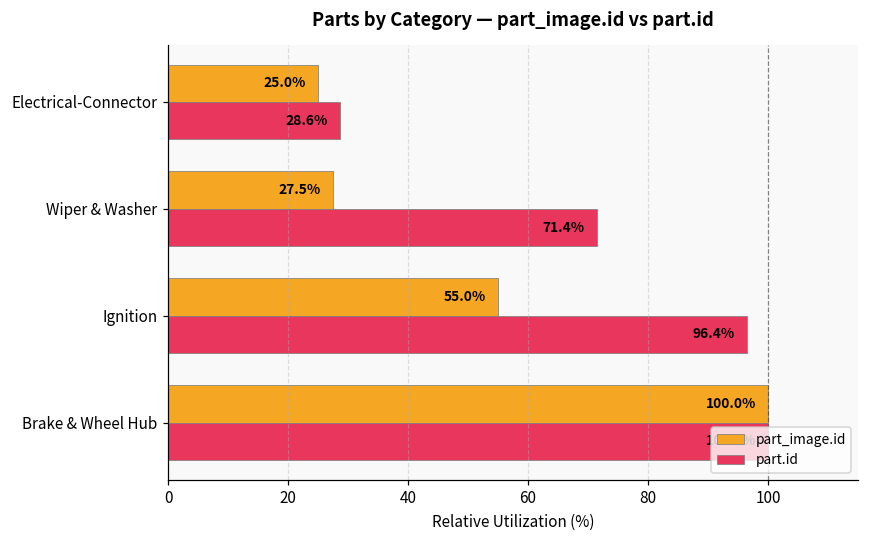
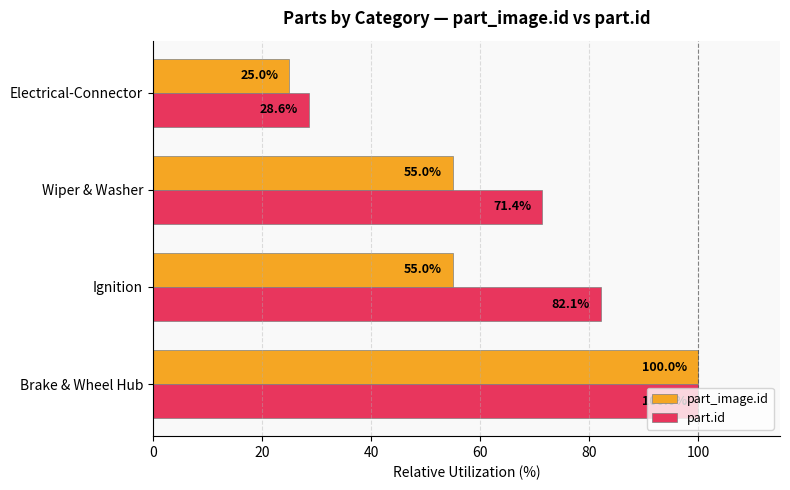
  {
    "part_image.id": {
      "Electrical-Connector": "25.0%",
-     "Wiper & Washer": "27.5%",
+     "Wiper & Washer": "55.0%",
      "Ignition": "55.0%",
      "Brake & Wheel Hub": "100.0%"
    },
    "part.id": {
      "Electrical-Connector": "28.6%",
      "Wiper & Washer": "71.4%",
-     "Ignition": "96.4%"
+     "Ignition": "82.1%"
    }
  }
